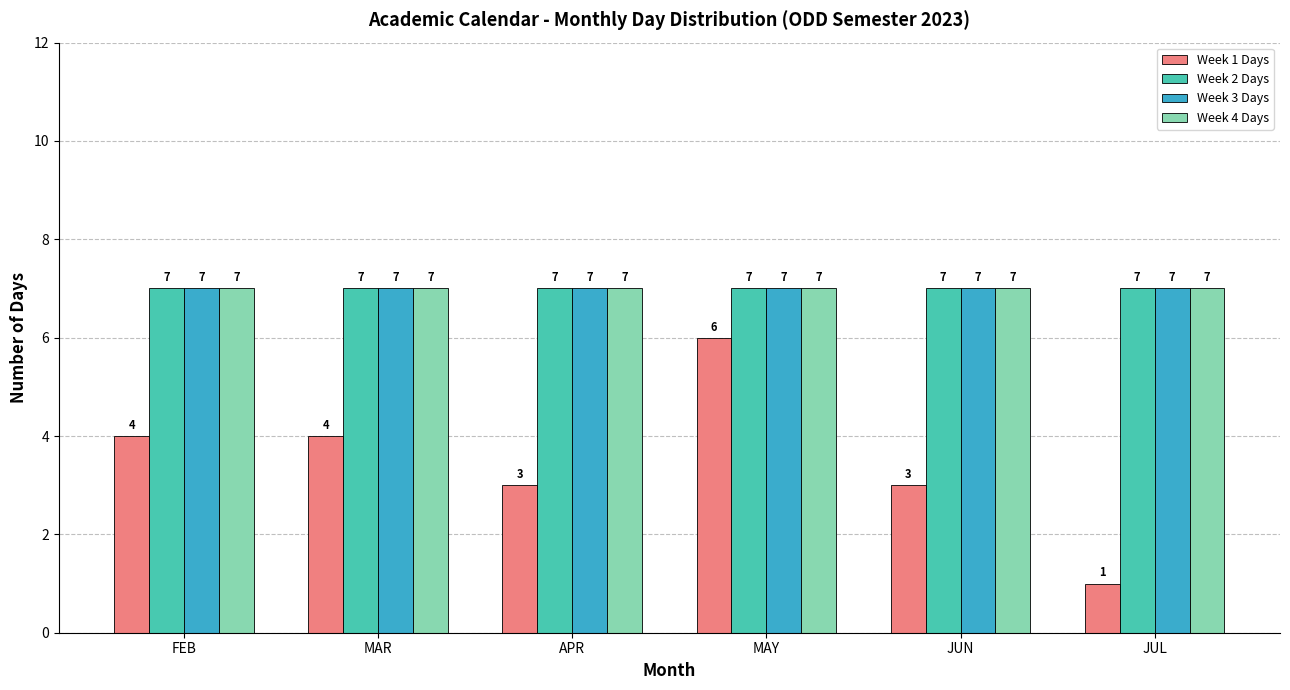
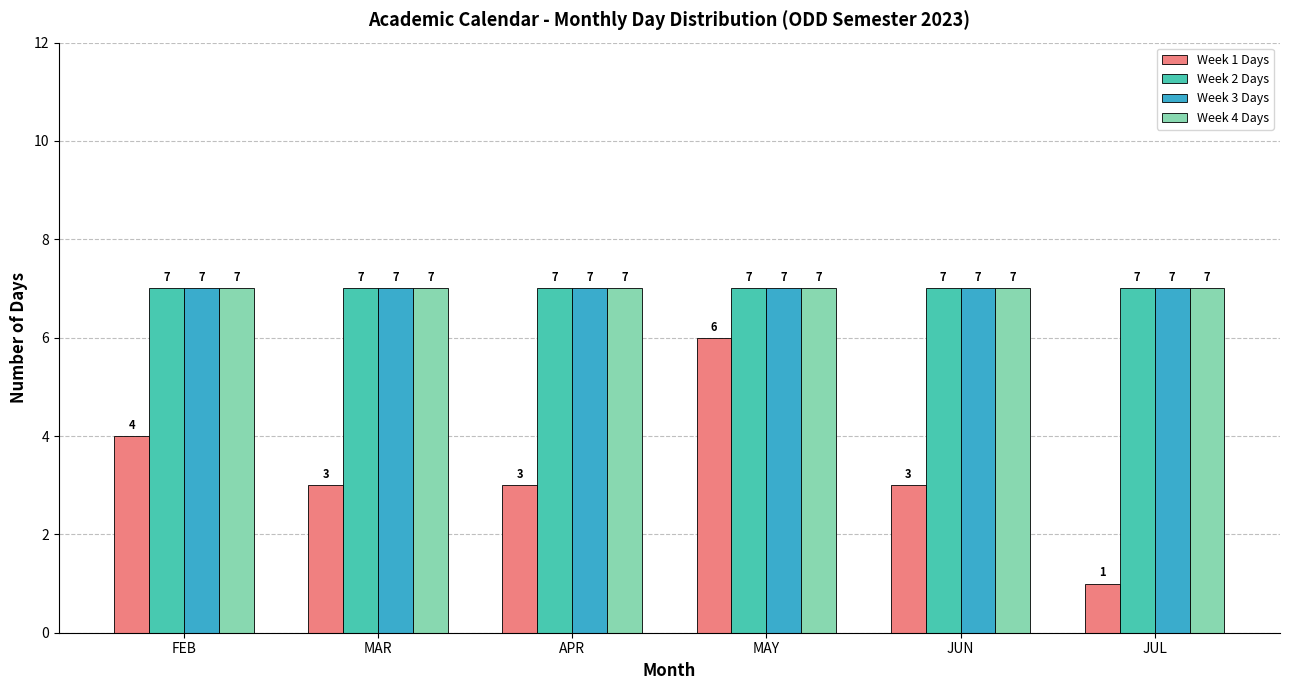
  {
    "Week 1 Days": {
      "FEB": 4,
-     "MAR": 4,
+     "MAR": 3,
      "APR": 3,
      "MAY": 6,
      "JUN": 3,
      "JUL": 1
    },
    "Week 4 Days": {
      "FEB": 7,
      "MAR": 7,
      "APR": 7,
      "MAY": 7,
      "JUN": 7,
      "JUL": 7
    }
  }
